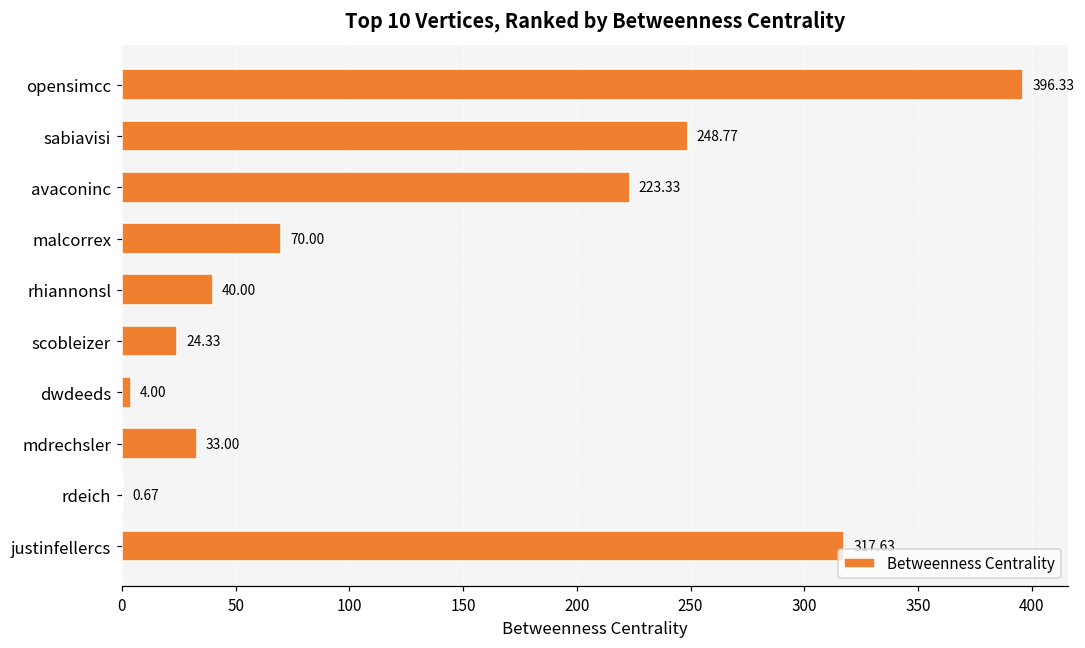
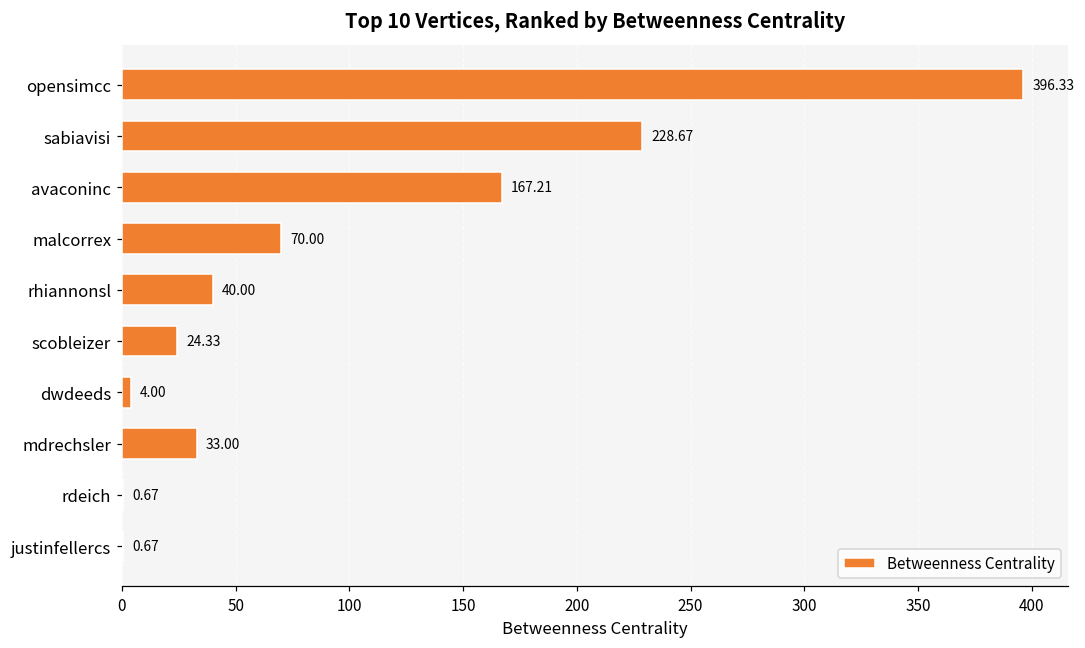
  {
    "opensimcc": 396.33,
-   "sabiavisi": 248.77,
-   "avaconinc": 223.33,
+   "sabiavisi": 228.67,
+   "avaconinc": 167.21,
    "malcorrex": 70.00,
    "rhiannonsl": 40.00,
    "scobleizer": 24.33,
    "dwdeeds": 4.00,
    "mdrechsler": 33.00,
    "rdeich": 0.67,
-   "justinfellercs": 318
+   "justinfellercs": 1
  }
